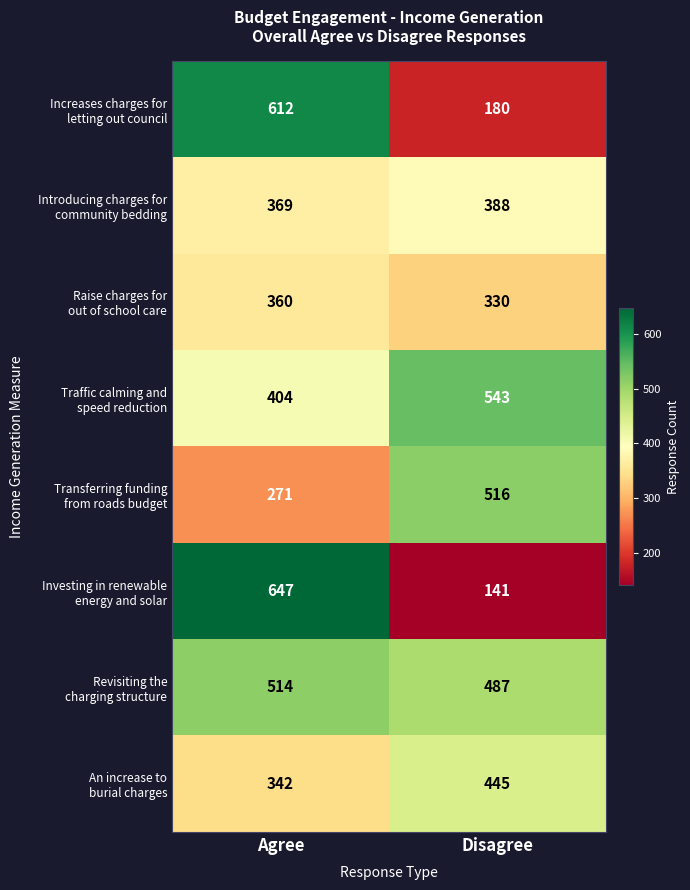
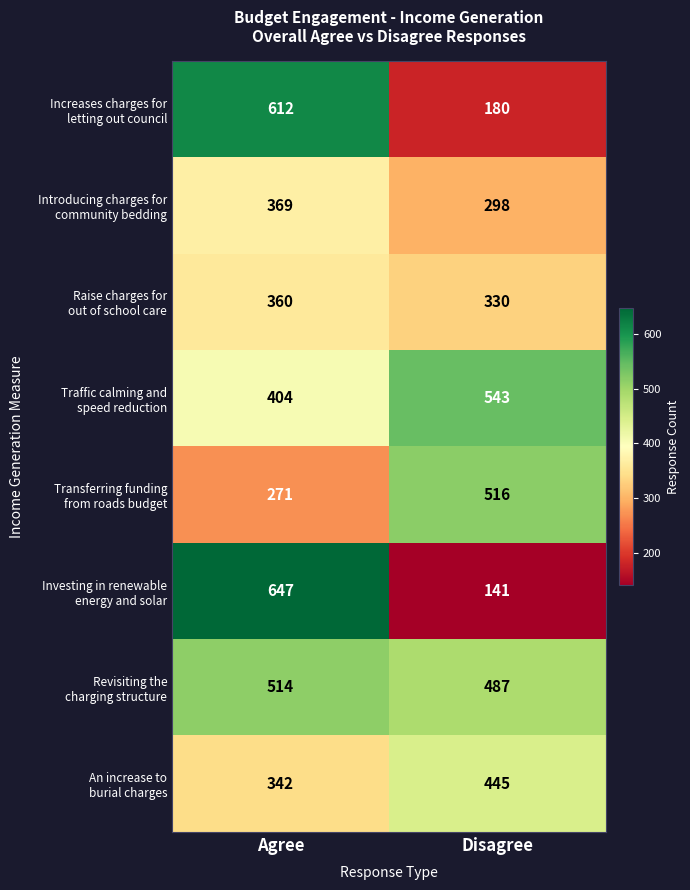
  {
    "Increases charges for letting out council": {
      "Agree": 612,
      "Disagree": 180
    },
    "Introducing charges for community bedding": {
      "Agree": 369,
-     "Disagree": 388
+     "Disagree": 298
    },
    "Raise charges for out of school care": {
      "Agree": 360,
      "Disagree": 330
    },
    "Traffic calming and speed reduction": {
      "Agree": 404,
      "Disagree": 543
    },
    "Transferring funding from roads budget": {
      "Agree": 271,
      "Disagree": 516
    },
    "Investing in renewable energy and solar": {
      "Agree": 647,
      "Disagree": 141
    },
    "Revisiting the charging structure": {
      "Agree": 514,
      "Disagree": 487
    },
    "An increase to burial charges": {
      "Agree": 342,
      "Disagree": 445
    }
  }
